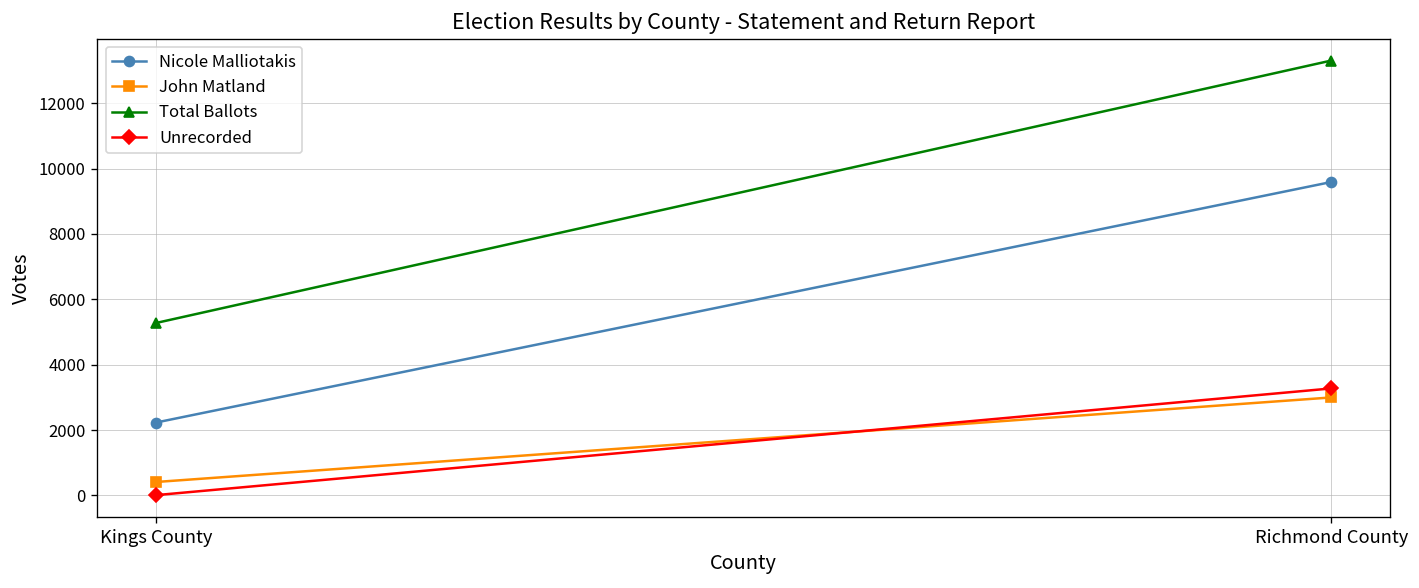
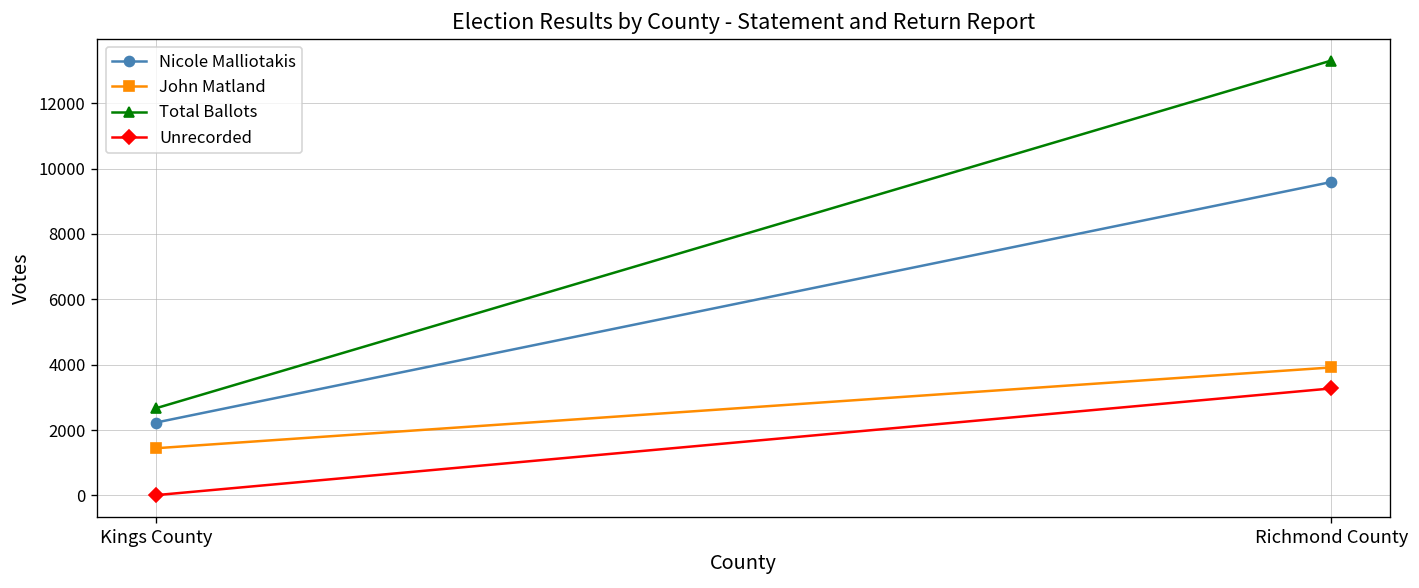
  {
    "Nicole Malliotakis": {
      "Kings County": 2200,
      "Richmond County": 9600
    },
    "John Matland": {
-     "Kings County": 400,
-     "Richmond County": 3000
+     "Kings County": 1400,
+     "Richmond County": 3900
    },
    "Total Ballots": {
-     "Kings County": 5300,
+     "Kings County": 2700,
      "Richmond County": 13300
    },
    "Unrecorded": {
      "Kings County": 0,
      "Richmond County": 3300
    }
  }
